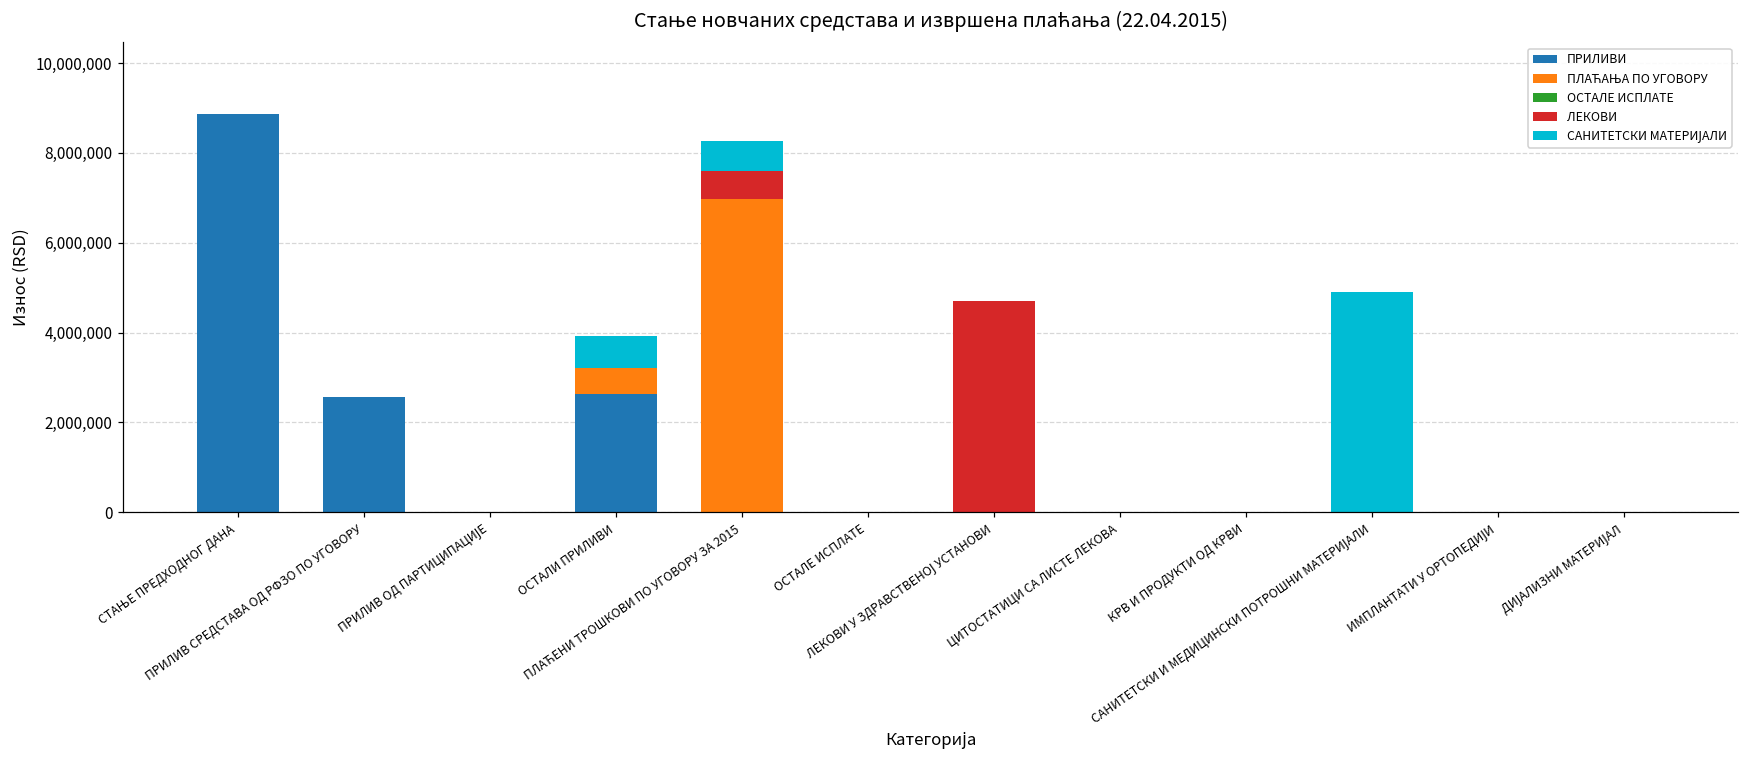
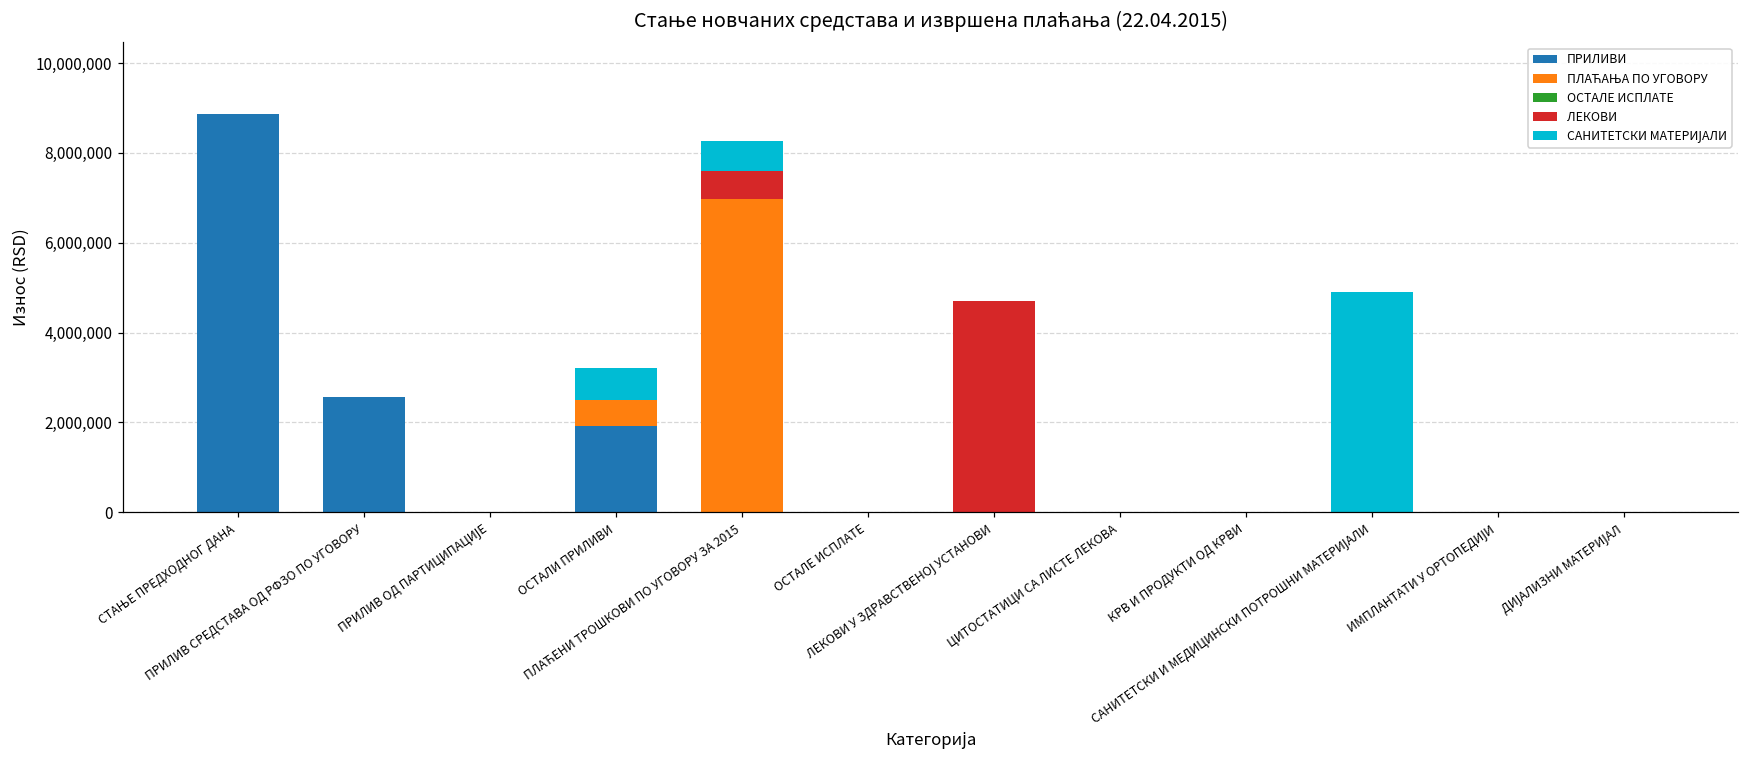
  {
    "ПРИЛИВИ": {
      "СТАЊЕ ПРЕДХОДНОГ ДАНА": "8,900,000",
      "ПРИЛИВ СРЕДСТАВА ОД РФЗО ПО УГОВОРУ": "2,600,000",
      "ПРИЛИВ ОД ПАРТИЦИПАЦИЈЕ": "0",
-     "ОСТАЛИ ПРИЛИВИ": "2,600,000",
+     "ОСТАЛИ ПРИЛИВИ": "1,900,000",
      "ПЛАЋЕНИ ТРОШКОВИ ПО УГОВОРУ ЗА 2015": "0",
      "ОСТАЛЕ ИСПЛАТЕ": "0",
      "ЛЕКОВИ У ЗДРАВСТВЕНОЈ УСТАНОВИ": "0",
      "ЦИТОСТАТИЦИ СА ЛИСТЕ ЛЕКОВА": "0",
      "КРВ И ПРОДУКТИ ОД КРВИ": "0",
      "САНИТЕТСКИ И МЕДИЦИНСКИ ПОТРОШНИ МАТЕРИЈАЛИ": "0",
      "ИМПЛАНТАТИ У ОРТОПЕДИЈИ": "0",
      "ДИЈАЛИЗНИ МАТЕРИЈАЛ": "0"
    },
    "ОСТАЛЕ ИСПЛАТЕ": {
      "СТАЊЕ ПРЕДХОДНОГ ДАНА": "0",
      "ПРИЛИВ СРЕДСТАВА ОД РФЗО ПО УГОВОРУ": "0",
      "ПРИЛИВ ОД ПАРТИЦИПАЦИЈЕ": "0",
      "ОСТАЛЕ ИСПЛАТЕ": "0",
      "ЛЕКОВИ У ЗДРАВСТВЕНОЈ УСТАНОВИ": "0",
      "ЦИТОСТАТИЦИ СА ЛИСТЕ ЛЕКОВА": "0",
      "КРВ И ПРОДУКТИ ОД КРВИ": "0",
      "САНИТЕТСКИ И МЕДИЦИНСКИ ПОТРОШНИ МАТЕРИЈАЛИ": "0",
      "ИМПЛАНТАТИ У ОРТОПЕДИЈИ": "0",
      "ДИЈАЛИЗНИ МАТЕРИЈАЛ": "0"
    },
    "ЛЕКОВИ": {
      "СТАЊЕ ПРЕДХОДНОГ ДАНА": "0",
      "ПРИЛИВ СРЕДСТАВА ОД РФЗО ПО УГОВОРУ": "0",
      "ПРИЛИВ ОД ПАРТИЦИПАЦИЈЕ": "0",
      "ОСТАЛИ ПРИЛИВИ": "0",
      "ПЛАЋЕНИ ТРОШКОВИ ПО УГОВОРУ ЗА 2015": "600,000",
      "ОСТАЛЕ ИСПЛАТЕ": "0",
      "ЛЕКОВИ У ЗДРАВСТВЕНОЈ УСТАНОВИ": "4,700,000",
      "ЦИТОСТАТИЦИ СА ЛИСТЕ ЛЕКОВА": "0",
      "КРВ И ПРОДУКТИ ОД КРВИ": "0",
      "САНИТЕТСКИ И МЕДИЦИНСКИ ПОТРОШНИ МАТЕРИЈАЛИ": "0",
      "ИМПЛАНТАТИ У ОРТОПЕДИЈИ": "0",
      "ДИЈАЛИЗНИ МАТЕРИЈАЛ": "0"
    },
    "САНИТЕТСКИ МАТЕРИЈАЛИ": {
      "СТАЊЕ ПРЕДХОДНОГ ДАНА": "0",
      "ПРИЛИВ СРЕДСТАВА ОД РФЗО ПО УГОВОРУ": "0",
      "ПРИЛИВ ОД ПАРТИЦИПАЦИЈЕ": "0",
      "ОСТАЛИ ПРИЛИВИ": "700,000",
      "ПЛАЋЕНИ ТРОШКОВИ ПО УГОВОРУ ЗА 2015": "700,000",
      "ОСТАЛЕ ИСПЛАТЕ": "0",
      "ЛЕКОВИ У ЗДРАВСТВЕНОЈ УСТАНОВИ": "0",
      "ЦИТОСТАТИЦИ СА ЛИСТЕ ЛЕКОВА": "0",
      "КРВ И ПРОДУКТИ ОД КРВИ": "0",
      "САНИТЕТСКИ И МЕДИЦИНСКИ ПОТРОШНИ МАТЕРИЈАЛИ": "4,900,000",
      "ИМПЛАНТАТИ У ОРТОПЕДИЈИ": "0",
      "ДИЈАЛИЗНИ МАТЕРИЈАЛ": "0"
    }
  }
